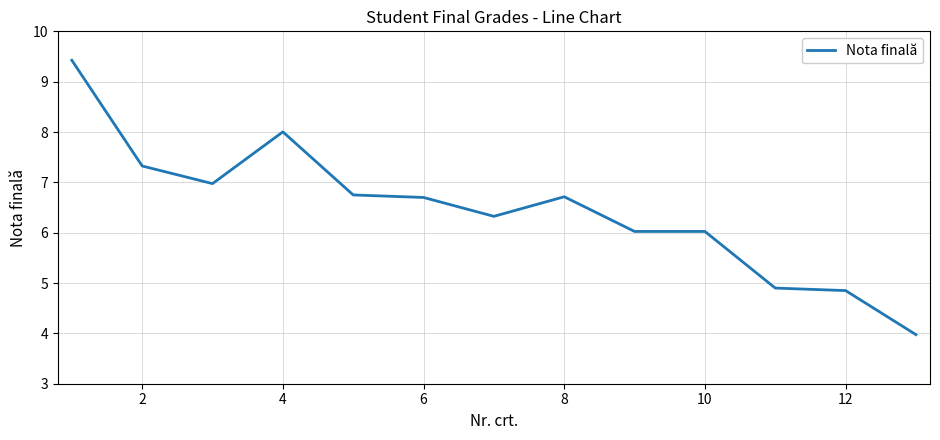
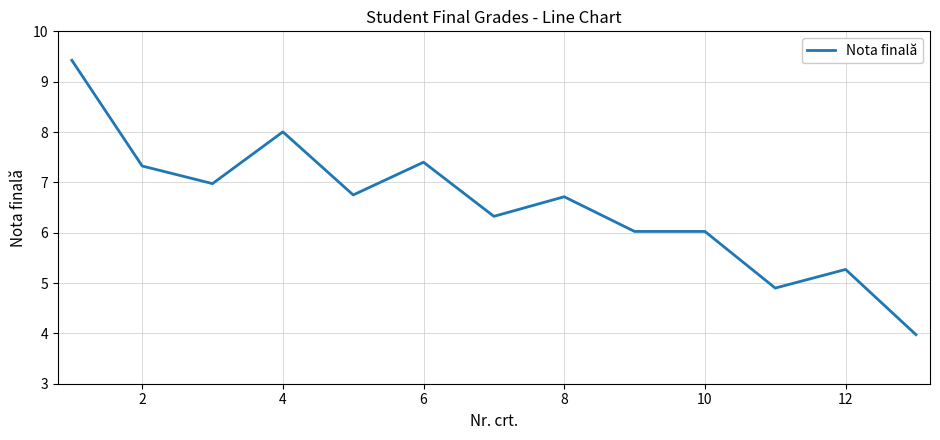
  {
    "2": 7.3,
    "4": 8.0,
-   "6": 6.7,
+   "6": 7.4,
    "8": 6.7,
    "10": 6.0,
-   "12": 4.9
+   "12": 5.3
  }
